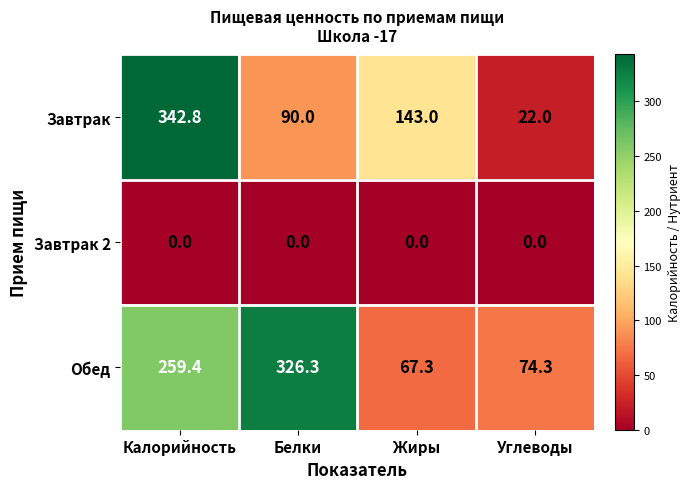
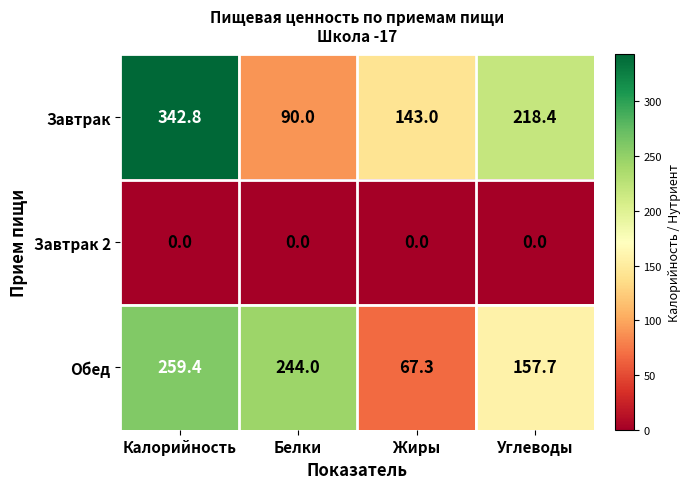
  {
    "Завтрак": {
      "Калорийность": 342.8,
      "Белки": 90.0,
      "Жиры": 143.0,
-     "Углеводы": 22.0
+     "Углеводы": 218.4
    },
    "Завтрак 2": {
      "Калорийность": 0.0,
      "Белки": 0.0,
      "Жиры": 0.0,
      "Углеводы": 0.0
    },
    "Обед": {
      "Калорийность": 259.4,
-     "Белки": 326.3,
+     "Белки": 244.0,
      "Жиры": 67.3,
-     "Углеводы": 74.3
+     "Углеводы": 157.7
    }
  }
